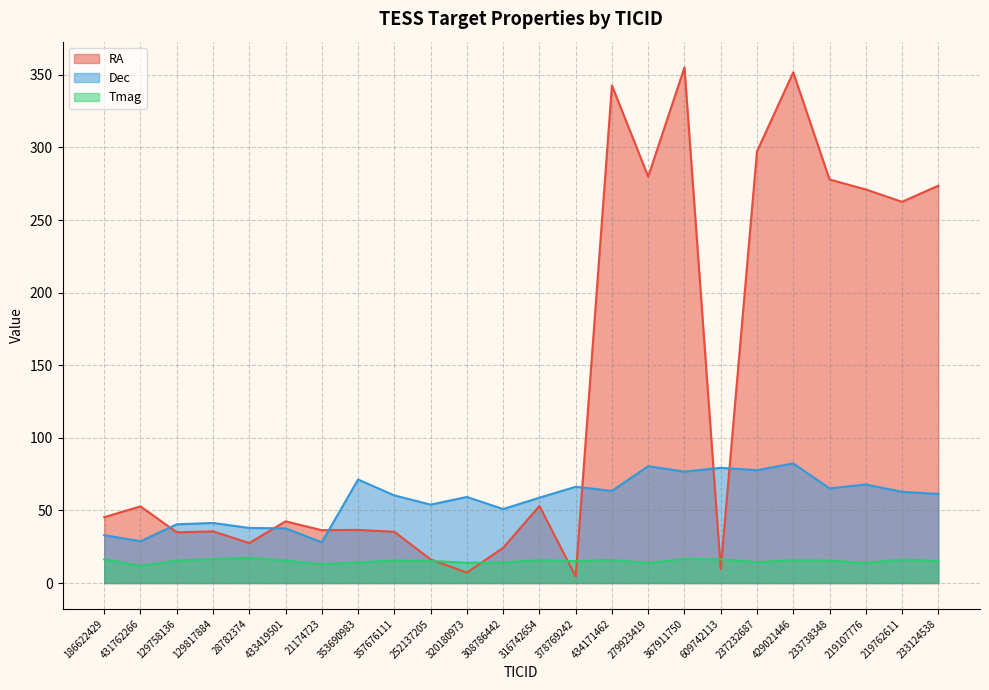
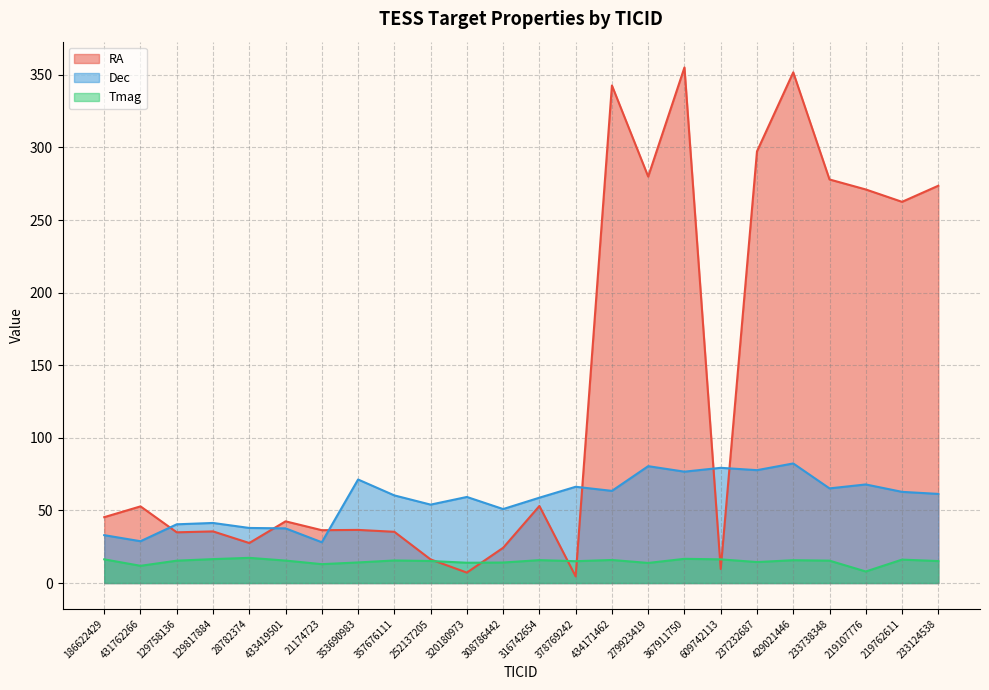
  {
    "RA": {
      "186622429": 45,
      "431762266": 53,
      "129758136": 35,
      "129817884": 36,
      "28782374": 28,
      "433419501": 43,
      "21174723": 36,
      "353690983": 37,
      "357676111": 35,
      "320180973": 7,
      "308786442": 24,
      "316742654": 53,
      "378769242": 5,
      "434171462": 343,
      "279923419": 280,
      "367911750": 355,
      "609742113": 10,
      "237232687": 297,
      "429021446": 352,
      "233738348": 278,
      "219107776": 271,
      "219762611": 263,
      "233124538": 274
    },
    "Dec": {
      "186622429": 33,
      "431762266": 29,
      "129758136": 40,
      "129817884": 41,
      "28782374": 38,
      "433419501": 38,
      "21174723": 28,
      "353690983": 71,
      "357676111": 60,
      "252137205": 54,
      "320180973": 59,
      "308786442": 51,
      "316742654": 59,
      "378769242": 66,
      "434171462": 63,
      "279923419": 80,
      "367911750": 77,
      "609742113": 79,
      "237232687": 78,
      "429021446": 82,
      "233738348": 65,
      "219107776": 68,
      "219762611": 63,
      "233124538": 61
    },
    "Tmag": {
      "186622429": 16,
      "431762266": 12,
      "129758136": 15,
      "129817884": 16,
      "28782374": 17,
      "433419501": 15,
      "21174723": 13,
      "353690983": 14,
      "357676111": 16,
      "320180973": 14,
      "308786442": 14,
      "316742654": 16,
      "378769242": 15,
      "434171462": 16,
      "279923419": 14,
      "367911750": 17,
      "609742113": 16,
      "237232687": 14,
      "429021446": 16,
      "233738348": 15,
-     "219107776": 14,
+     "219107776": 8,
      "219762611": 16,
      "233124538": 15
    }
  }
